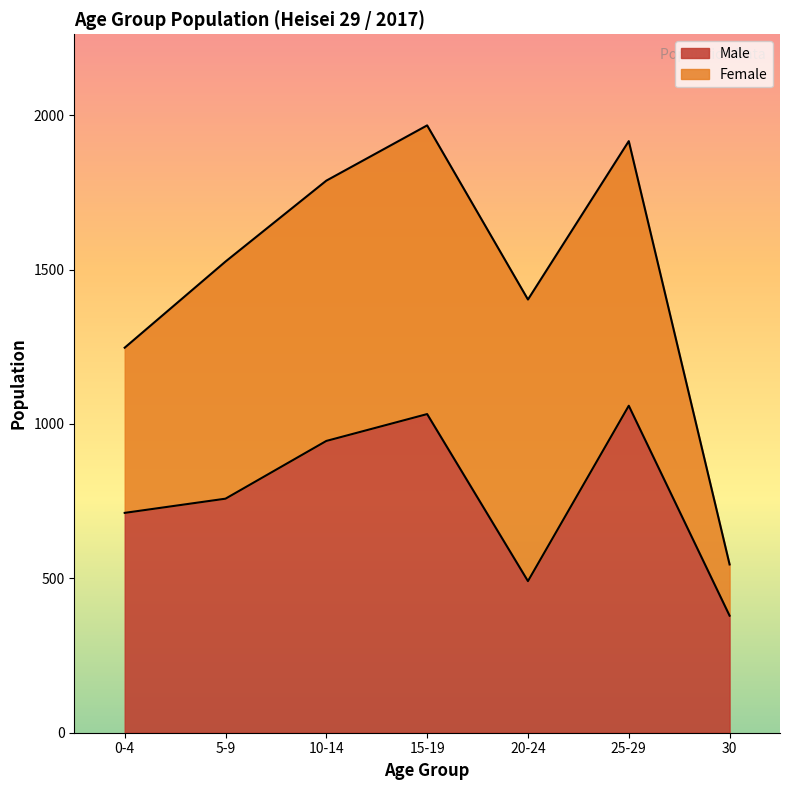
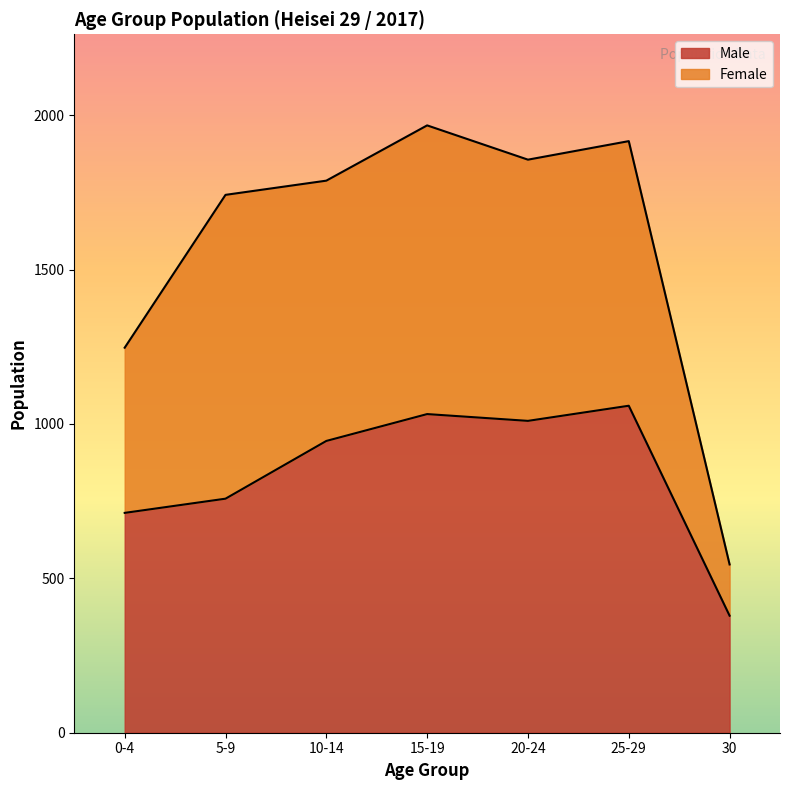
  {
    "Male": {
      "0-4": 710,
      "5-9": 760,
      "10-14": 950,
      "15-19": 1030,
-     "20-24": 490,
+     "20-24": 1010,
      "25-29": 1060,
      "30": 380
    },
    "Female": {
      "0-4": 540,
-     "5-9": 770,
+     "5-9": 980,
      "10-14": 840,
      "15-19": 940,
-     "20-24": 910,
+     "20-24": 850,
      "25-29": 860,
      "30": 170
    }
  }
